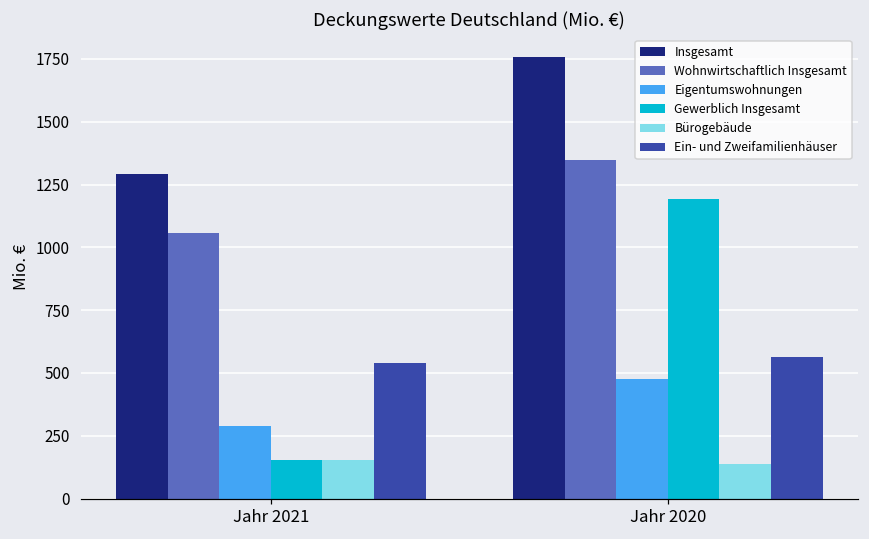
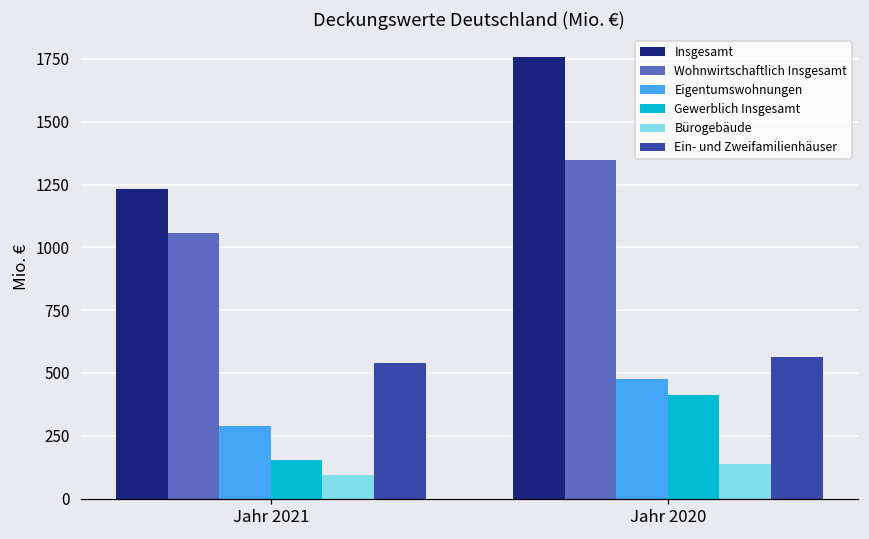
  {
    "Insgesamt": {
-     "Jahr 2021": 1290,
+     "Jahr 2021": 1230,
      "Jahr 2020": 1760
    },
    "Eigentumswohnungen": {
      "Jahr 2021": 290,
      "Jahr 2020": 480
    },
    "Gewerblich Insgesamt": {
      "Jahr 2021": 150,
-     "Jahr 2020": 1190
+     "Jahr 2020": 410
    },
    "Bürogebäude": {
-     "Jahr 2021": 150,
+     "Jahr 2021": 90,
      "Jahr 2020": 140
    }
  }
